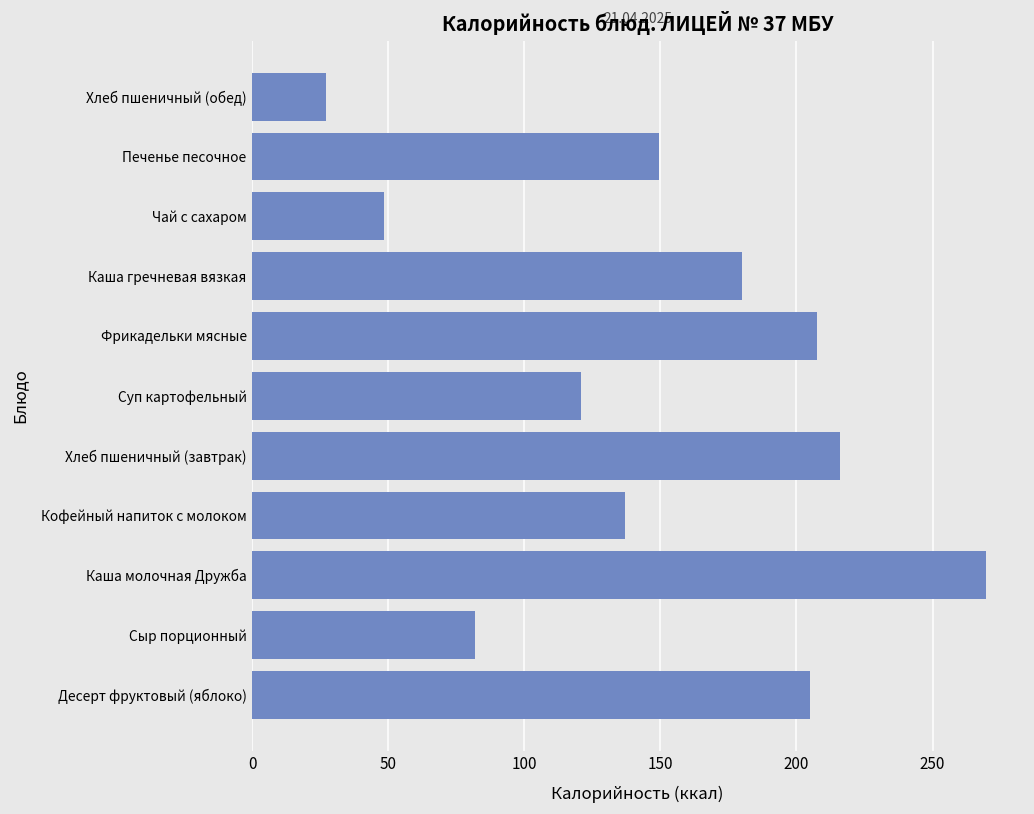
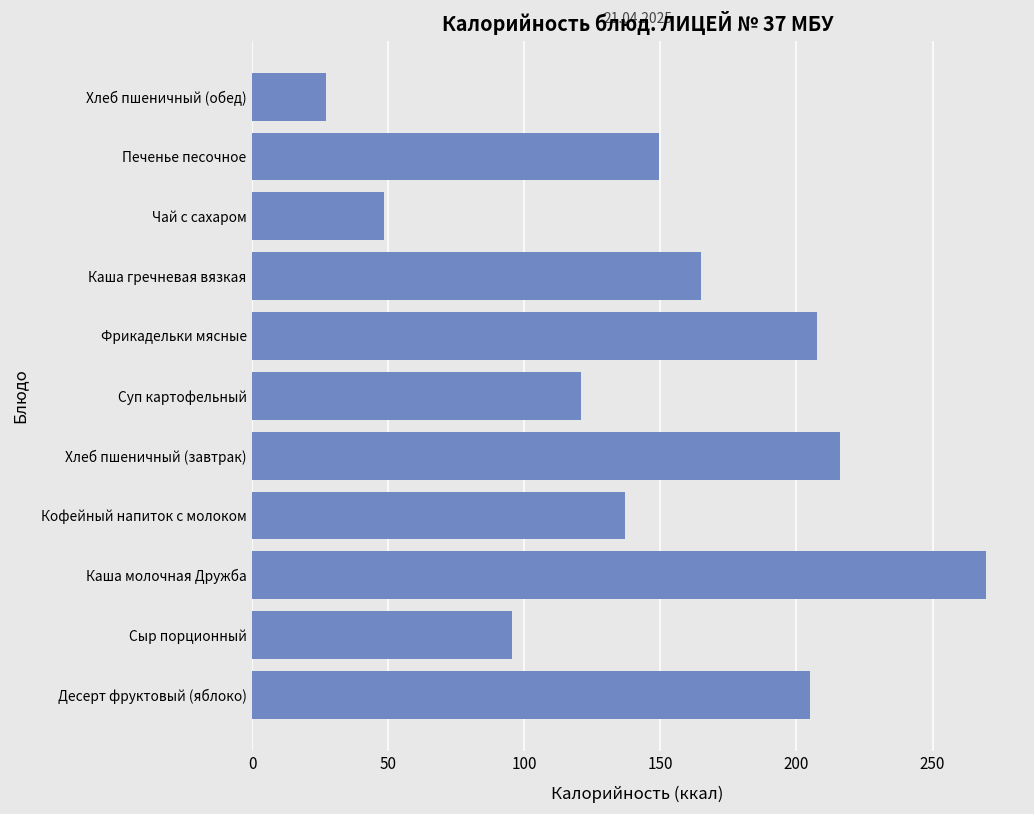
  {
    "Хлеб пшеничный (обед)": 27,
    "Печенье песочное": 150,
    "Чай с сахаром": 49,
-   "Каша гречневая вязкая": 180,
+   "Каша гречневая вязкая": 165,
    "Фрикадельки мясные": 208,
    "Суп картофельный": 121,
    "Хлеб пшеничный (завтрак)": 216,
    "Кофейный напиток с молоком": 137,
    "Каша молочная Дружба": 270,
-   "Сыр порционный": 82,
+   "Сыр порционный": 95,
    "Десерт фруктовый (яблоко)": 205
  }
